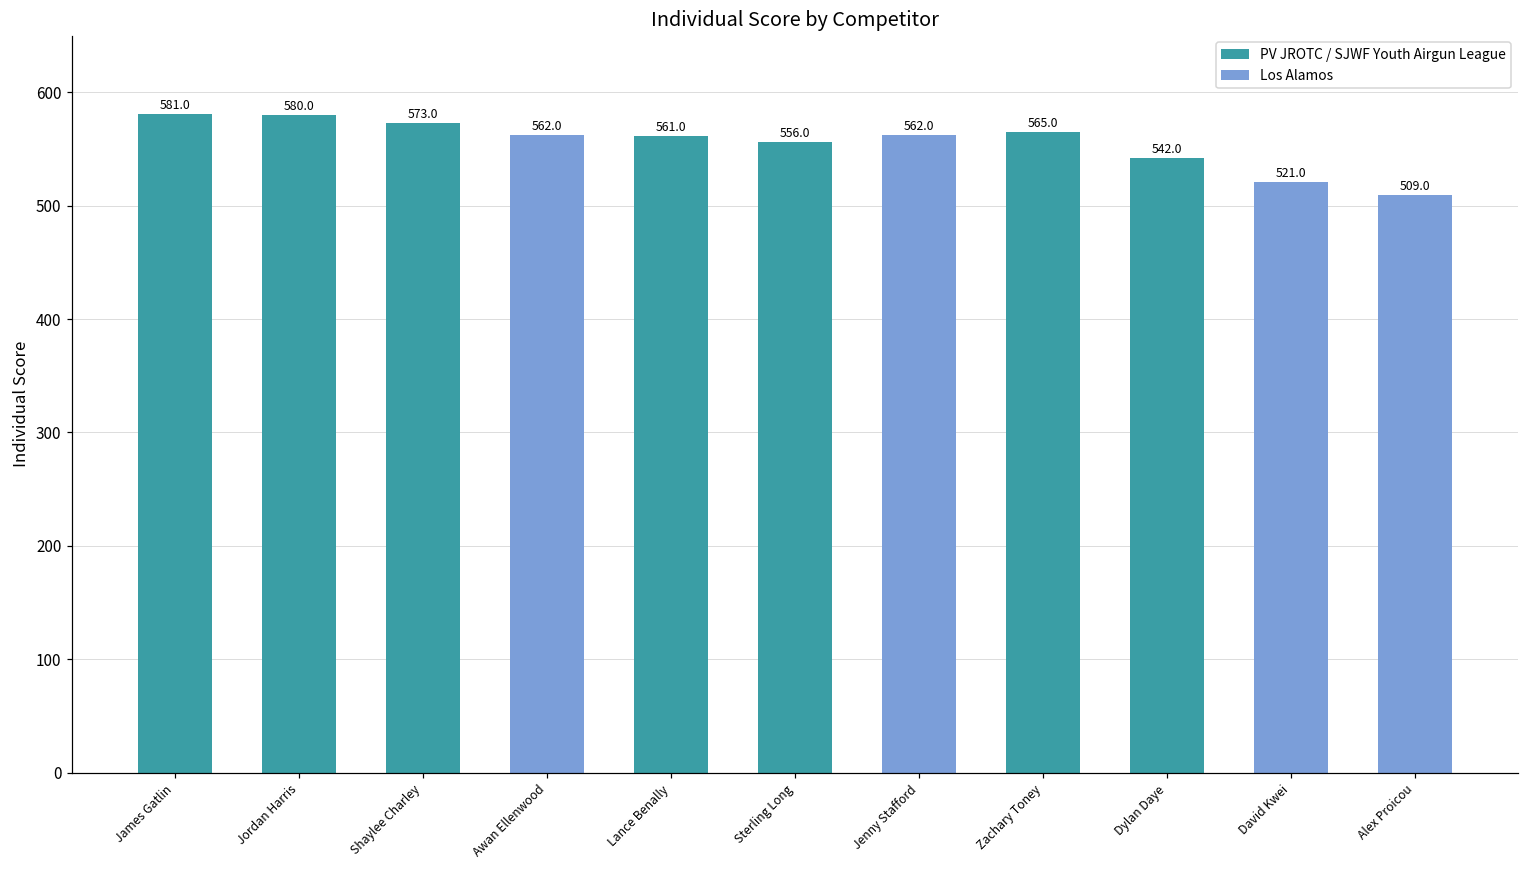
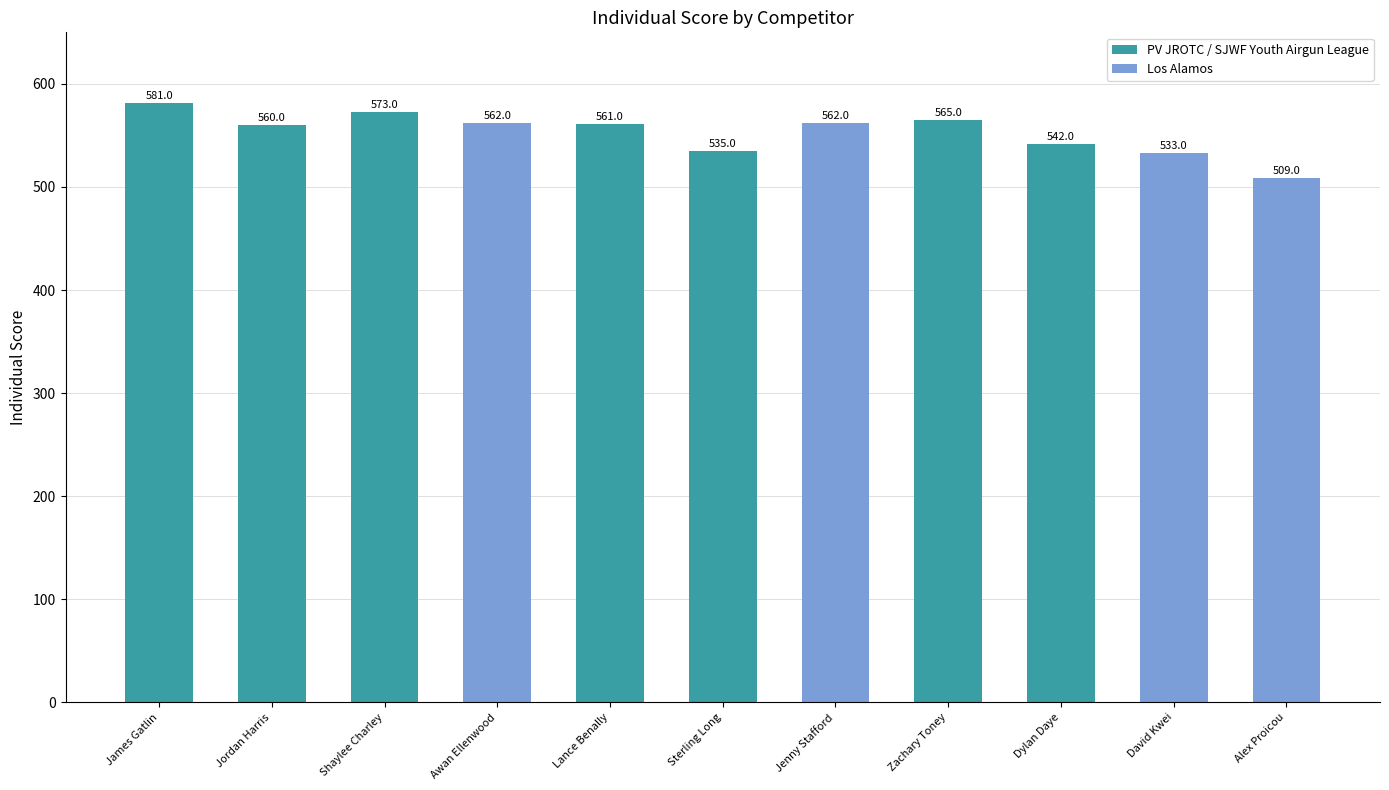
  {
    "James Gatlin": 581.0,
-   "Jordan Harris": 580.0,
+   "Jordan Harris": 560.0,
    "Shaylee Charley": 573.0,
    "Awan Ellenwood": 562.0,
    "Lance Benally": 561.0,
-   "Sterling Long": 556.0,
+   "Sterling Long": 535.0,
    "Jenny Stafford": 562.0,
    "Zachary Toney": 565.0,
    "Dylan Daye": 542.0,
-   "David Kwei": 521.0,
+   "David Kwei": 533.0,
    "Alex Proicou": 509.0
  }
